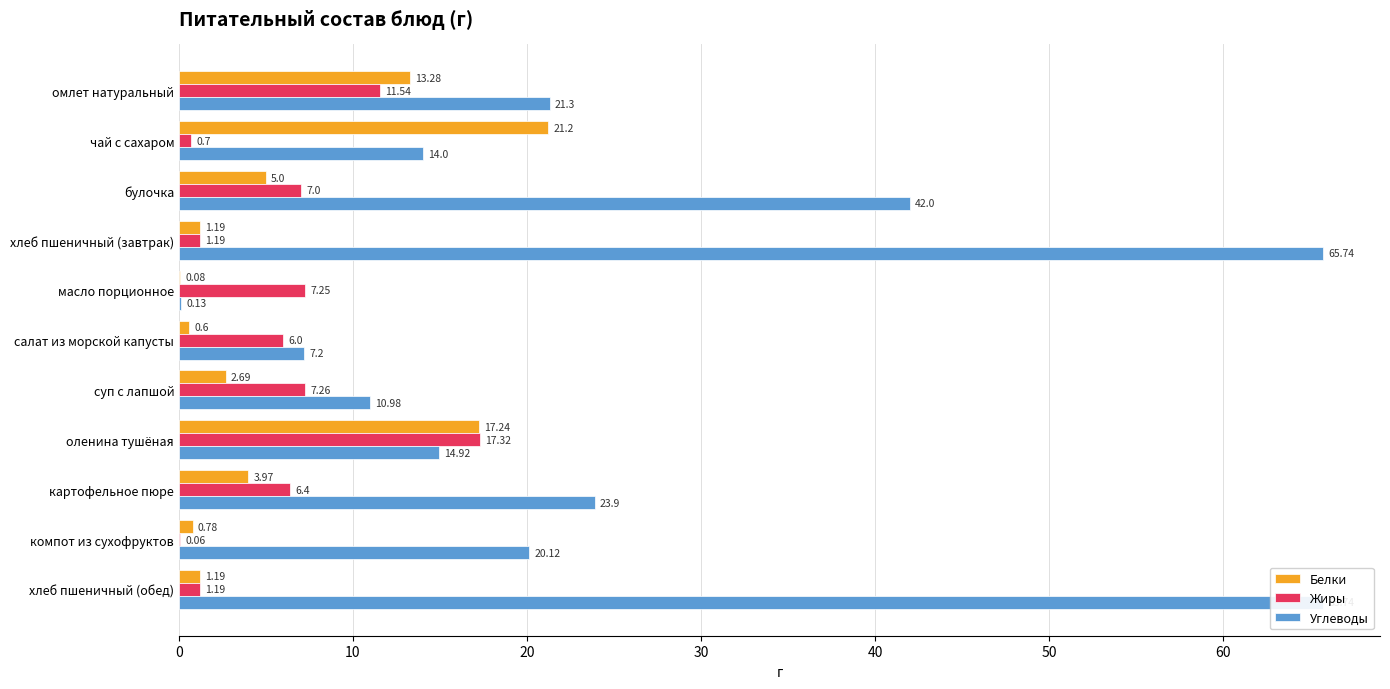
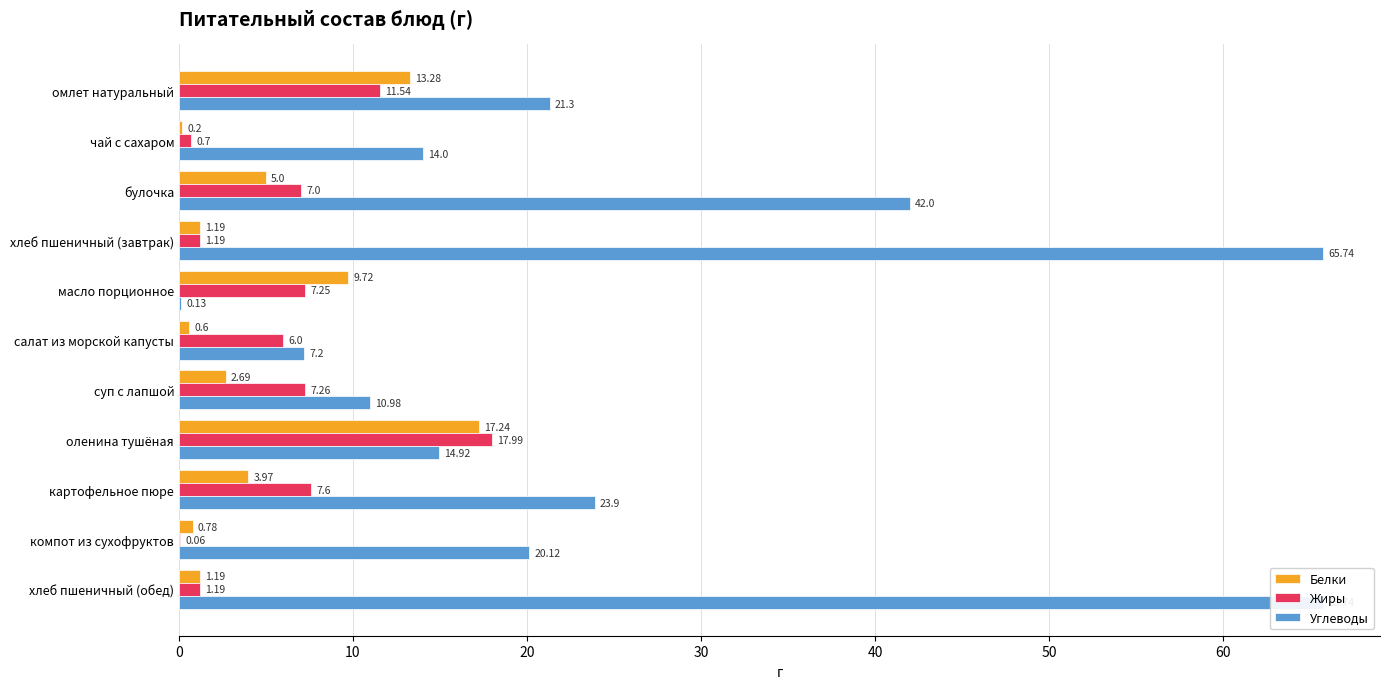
  {
    "Белки": {
      "омлет натуральный": 13.28,
-     "чай с сахаром": 21.2,
+     "чай с сахаром": 0.2,
      "булочка": 5.0,
      "хлеб пшеничный (завтрак)": 1.19,
-     "масло порционное": 0.08,
+     "масло порционное": 9.72,
      "салат из морской капусты": 0.6,
      "суп с лапшой": 2.69,
      "оленина тушёная": 17.24,
      "картофельное пюре": 3.97,
      "компот из сухофруктов": 0.78,
      "хлеб пшеничный (обед)": 1.19
    },
    "Жиры": {
      "омлет натуральный": 11.54,
      "чай с сахаром": 0.7,
      "булочка": 7.0,
      "хлеб пшеничный (завтрак)": 1.19,
      "масло порционное": 7.25,
      "салат из морской капусты": 6.0,
      "суп с лапшой": 7.26,
-     "оленина тушёная": 17.32,
-     "картофельное пюре": 6.4,
+     "оленина тушёная": 17.99,
+     "картофельное пюре": 7.6,
      "компот из сухофруктов": 0.06,
      "хлеб пшеничный (обед)": 1.19
    },
    "Углеводы": {
      "омлет натуральный": 21.3,
      "чай с сахаром": 14.0,
      "булочка": 42.0,
      "хлеб пшеничный (завтрак)": 65.74,
      "масло порционное": 0.13,
      "салат из морской капусты": 7.2,
      "суп с лапшой": 10.98,
      "оленина тушёная": 14.92,
      "картофельное пюре": 23.9,
      "компот из сухофруктов": 20.12
    }
  }
